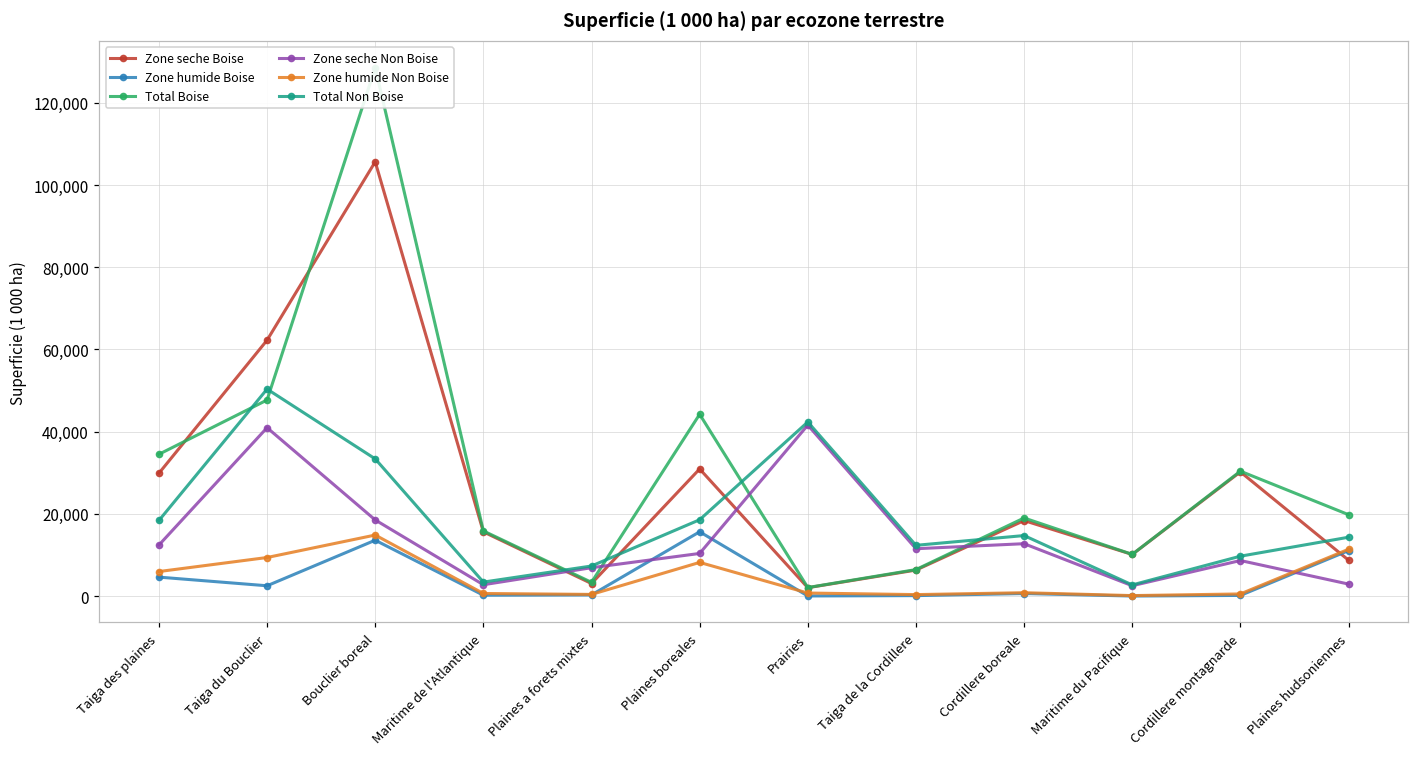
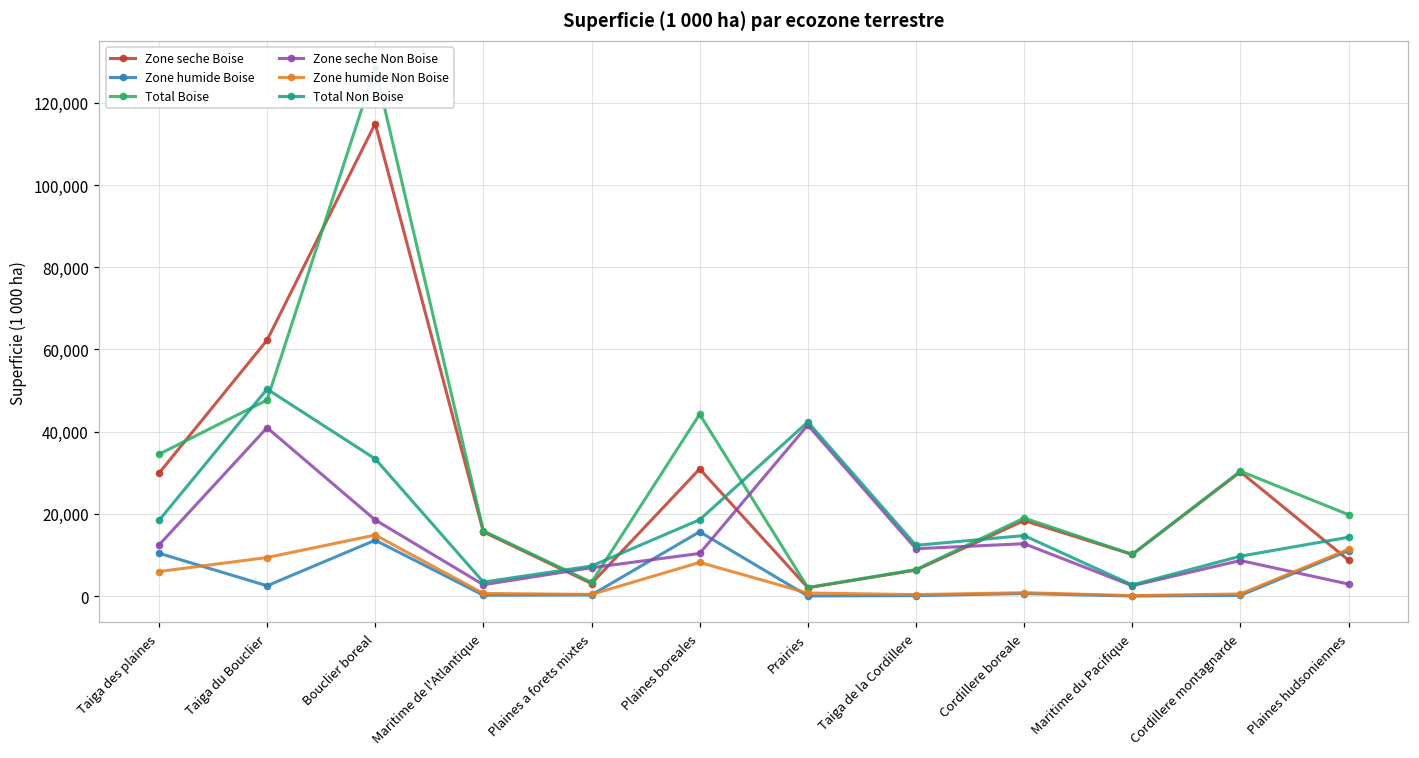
  {
    "Zone seche Boise": {
      "Taiga des plaines": "30,000",
      "Taiga du Bouclier": "62,000",
-     "Bouclier boreal": "106,000",
+     "Bouclier boreal": "115,000",
      "Plaines boreales": "31,000",
      "Plaines hudsoniennes": "9,000"
    },
    "Zone humide Boise": {
-     "Taiga des plaines": "5,000",
+     "Taiga des plaines": "10,000",
      "Taiga du Bouclier": "3,000",
      "Bouclier boreal": "14,000",
      "Plaines boreales": "16,000",
      "Prairies": "0"
    },
    "Zone seche Non Boise": {
      "Taiga des plaines": "12,000",
      "Taiga du Bouclier": "41,000",
      "Bouclier boreal": "19,000",
      "Plaines boreales": "10,000",
      "Prairies": "42,000",
      "Taiga de la Cordillere": "12,000",
      "Cordillere boreale": "13,000",
      "Cordillere montagnarde": "9,000",
      "Plaines hudsoniennes": "3,000"
    },
    "Zone humide Non Boise": {
      "Taiga des plaines": "6,000",
      "Taiga du Bouclier": "9,000",
      "Bouclier boreal": "15,000",
      "Plaines boreales": "8,000",
      "Prairies": "1,000"
    }
  }
